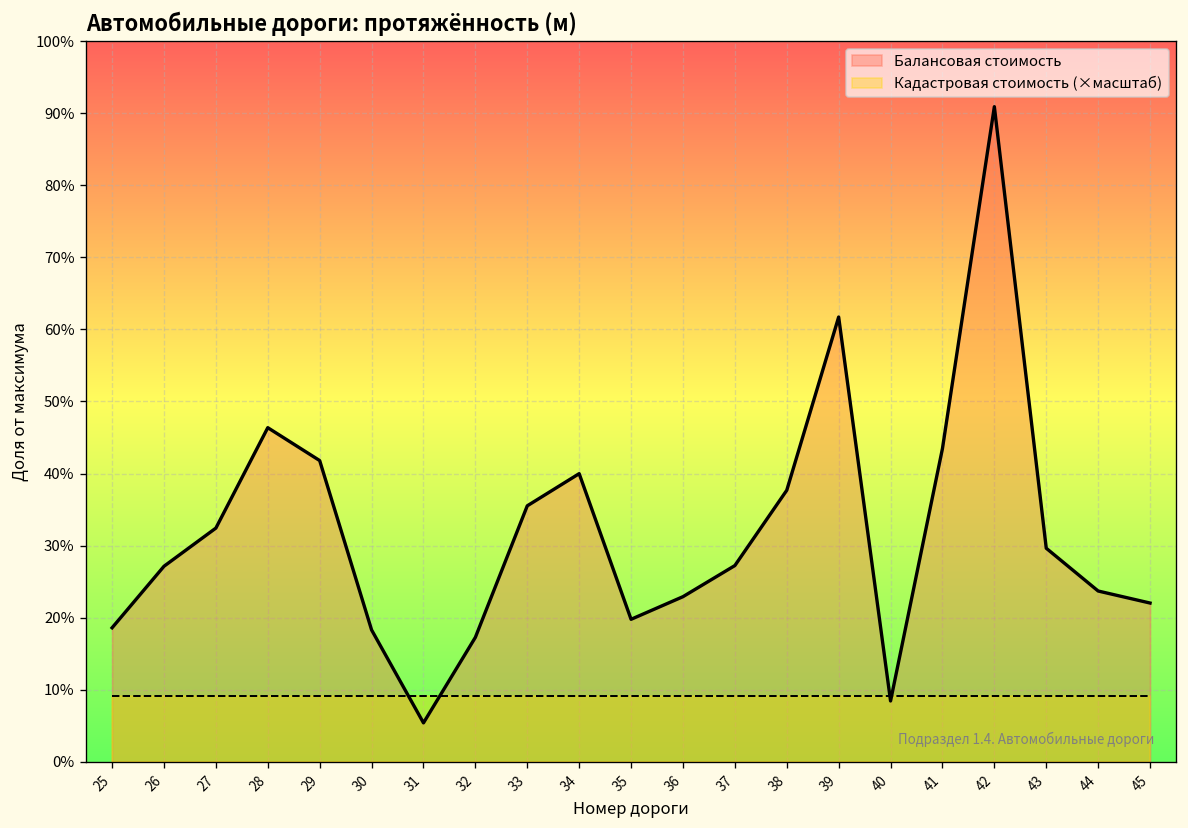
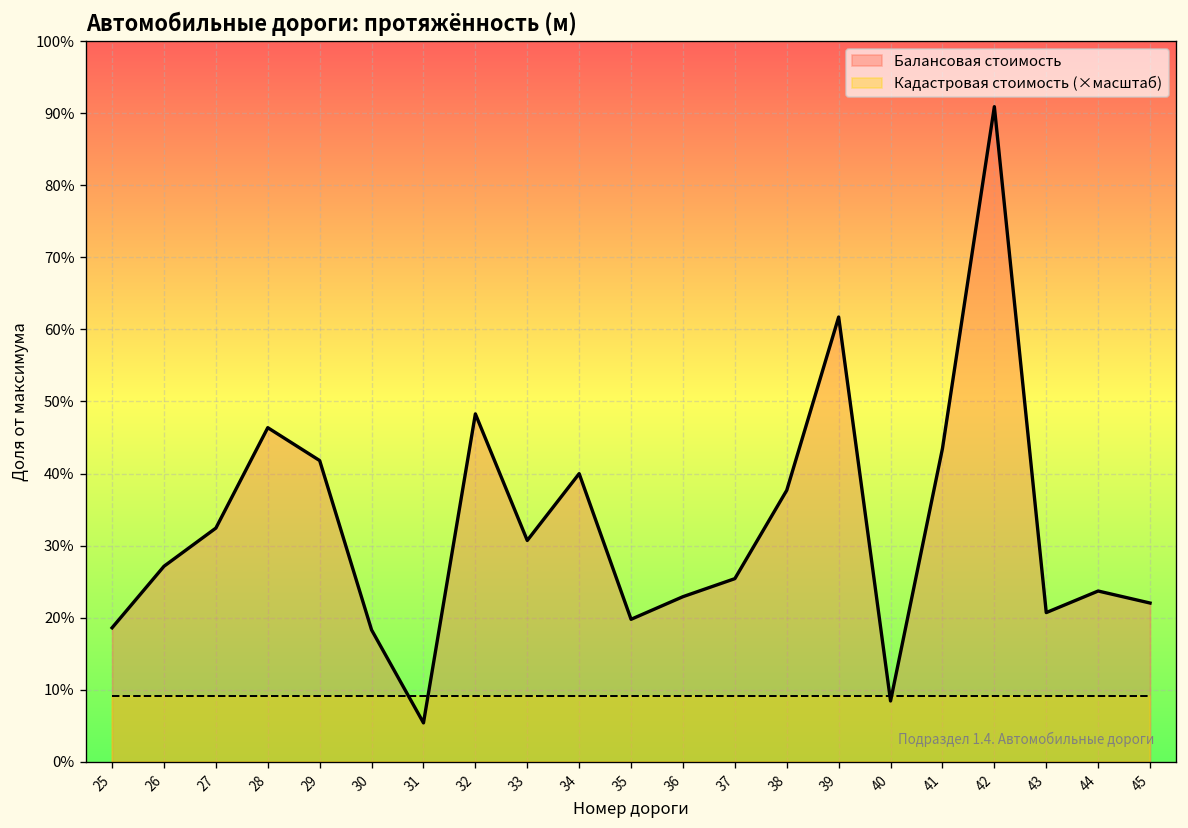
  {
    "Балансовая стоимость": {
      "25": "19%",
      "26": "27%",
      "27": "32%",
      "28": "46%",
      "29": "42%",
      "30": "18%",
      "31": "5%",
-     "32": "17%",
-     "33": "36%",
+     "32": "48%",
+     "33": "31%",
      "34": "40%",
      "35": "20%",
      "36": "23%",
-     "37": "27%",
+     "37": "25%",
      "38": "38%",
      "39": "62%",
      "40": "8%",
      "41": "43%",
      "42": "91%",
-     "43": "30%",
+     "43": "21%",
      "44": "24%",
      "45": "22%"
    },
    "Кадастровая стоимость (×масштаб)": {
      "25": "9%",
      "26": "9%",
      "27": "9%",
      "28": "9%",
      "29": "9%",
      "30": "9%",
      "31": "9%",
      "32": "9%",
      "33": "9%",
      "34": "9%",
      "35": "9%",
      "36": "9%",
      "37": "9%",
      "38": "9%",
      "39": "9%",
      "40": "9%",
      "41": "9%",
      "42": "9%",
      "43": "9%",
      "44": "9%",
      "45": "9%"
    }
  }
